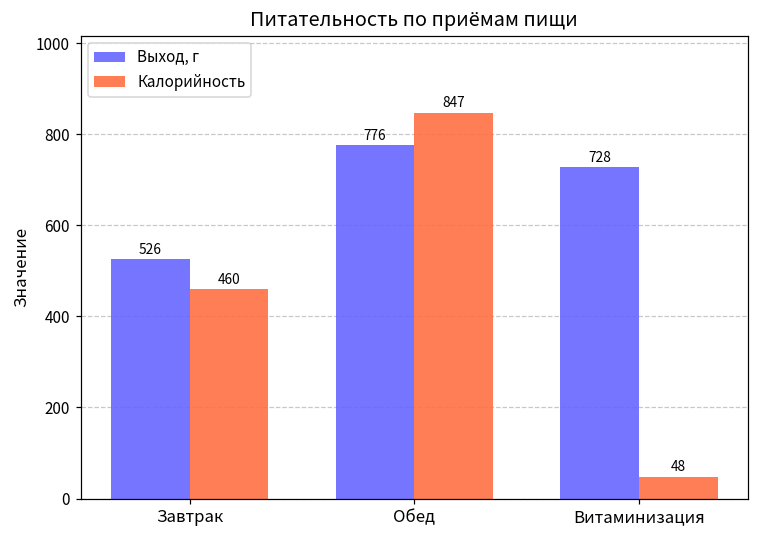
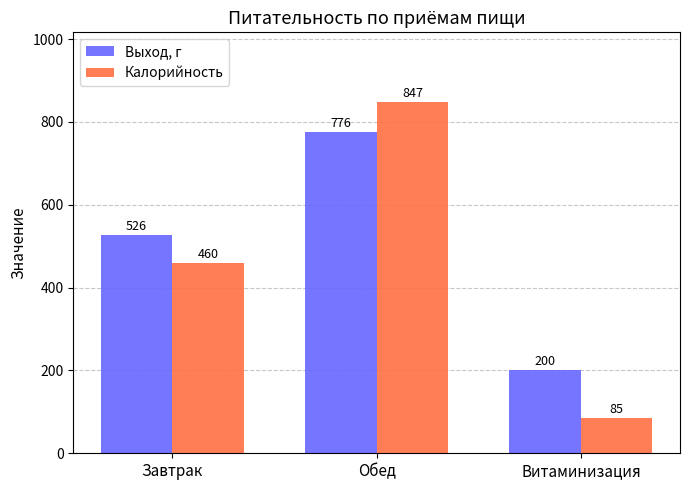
  {
    "Выход, г": {
      "Завтрак": 526,
      "Обед": 776,
-     "Витаминизация": 728
+     "Витаминизация": 200
    },
    "Калорийность": {
      "Завтрак": 460,
      "Обед": 847,
-     "Витаминизация": 48
+     "Витаминизация": 85
    }
  }
